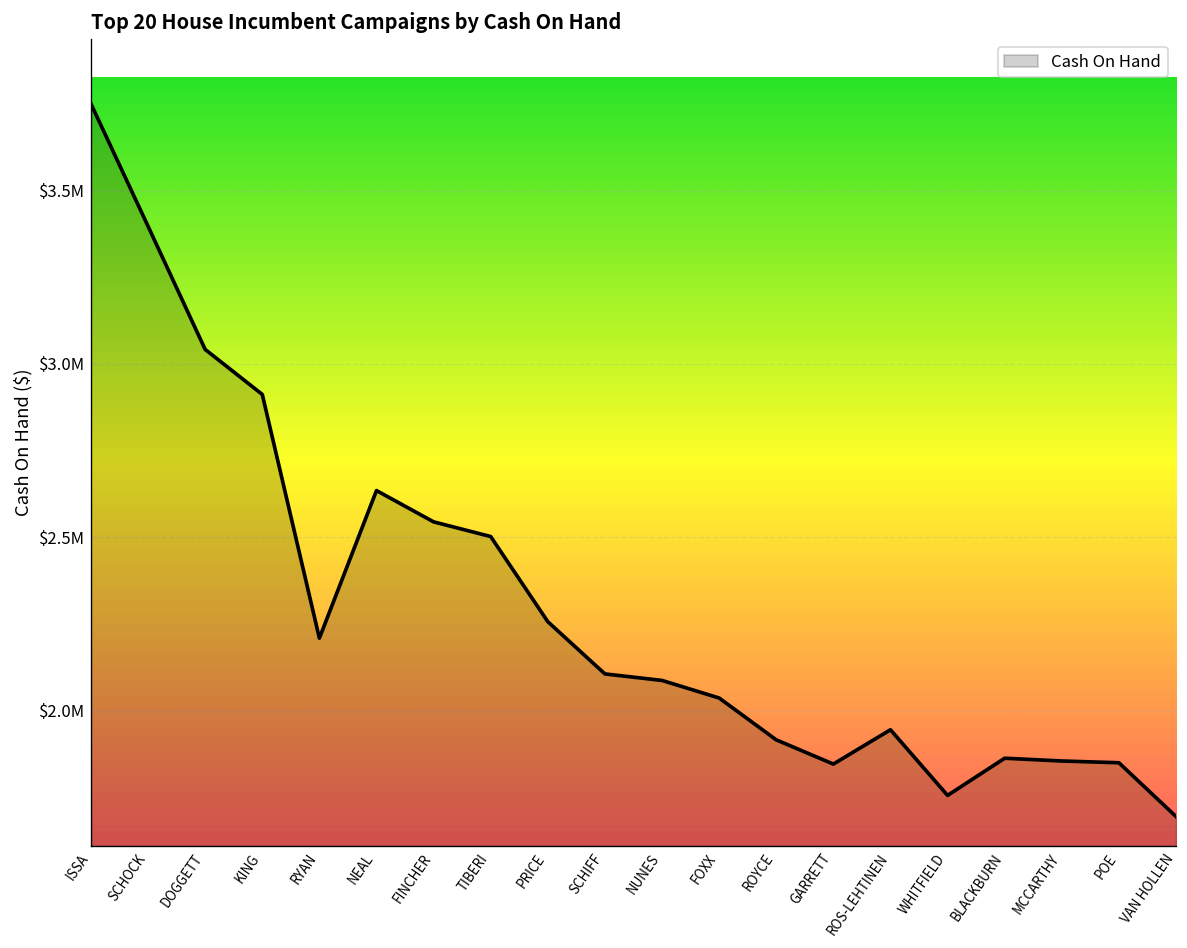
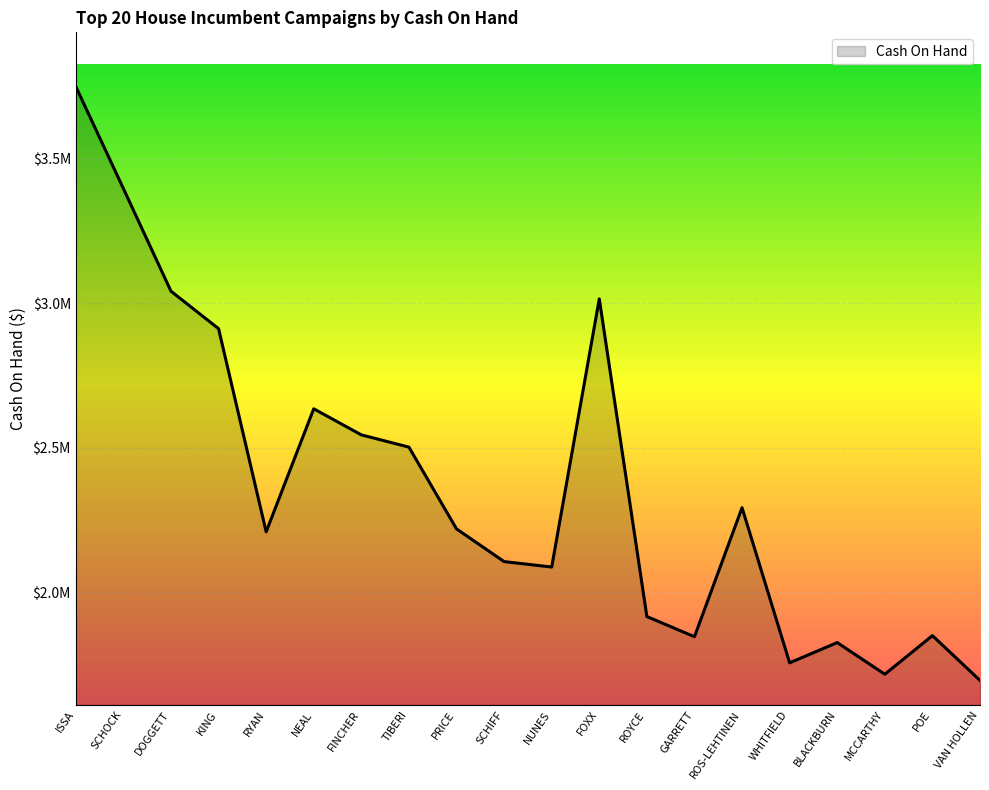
  {
    "ISSA": "$3750000",
    "SCHOCK": "$3400000",
    "DOGGETT": "$3040000",
    "KING": "$2910000",
    "RYAN": "$2210000",
    "NEAL": "$2630000",
    "FINCHER": "$2540000",
    "TIBERI": "$2500000",
-   "PRICE": "$2260000",
+   "PRICE": "$2220000",
    "SCHIFF": "$2110000",
    "NUNES": "$2090000",
-   "FOXX": "$2040000",
+   "FOXX": "$3020000",
    "ROYCE": "$1920000",
    "GARRETT": "$1850000",
-   "ROS-LEHTINEN": "$1940000",
+   "ROS-LEHTINEN": "$2290000",
    "WHITFIELD": "$1760000",
-   "BLACKBURN": "$1860000",
-   "MCCARTHY": "$1850000",
+   "BLACKBURN": "$1830000",
+   "MCCARTHY": "$1720000",
    "POE": "$1850000",
    "VAN HOLLEN": "$1690000"
  }
